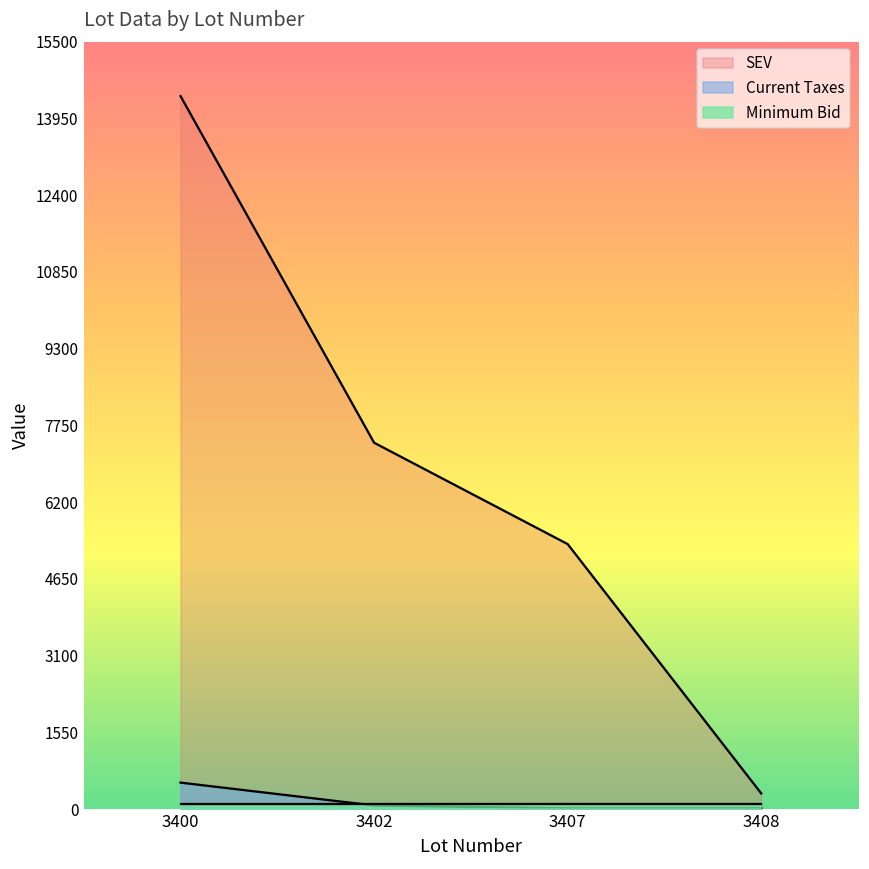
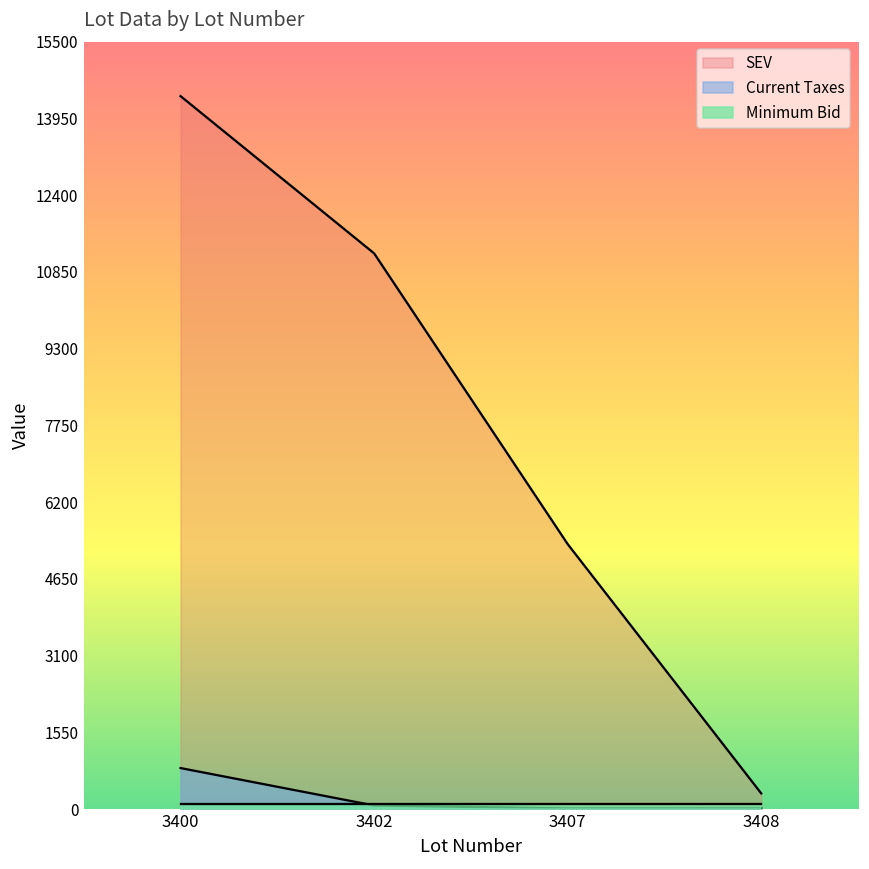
  {
    "SEV": {
      "3400": 14400,
-     "3402": 7400,
+     "3402": 11200,
      "3407": 5400,
      "3408": 300
    },
    "Current Taxes": {
-     "3400": 500,
+     "3400": 800,
      "3407": 0,
      "3408": 0
    },
    "Minimum Bid": {
      "3400": 100,
      "3407": 100,
      "3408": 100
    }
  }
